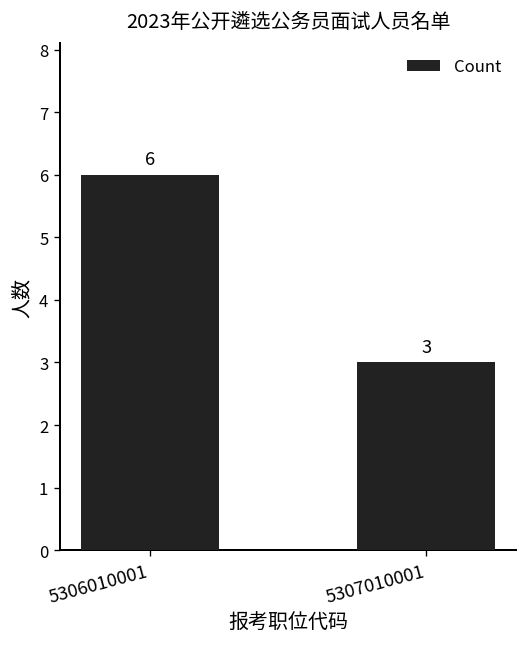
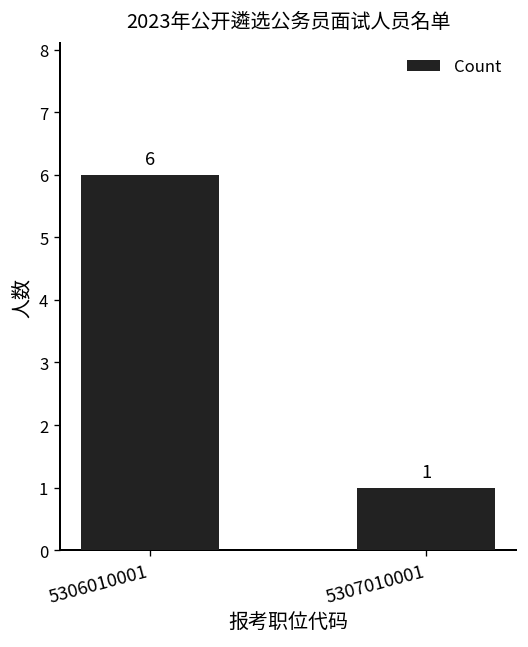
  {
    "5306010001": 6,
-   "5307010001": 3
+   "5307010001": 1
  }
